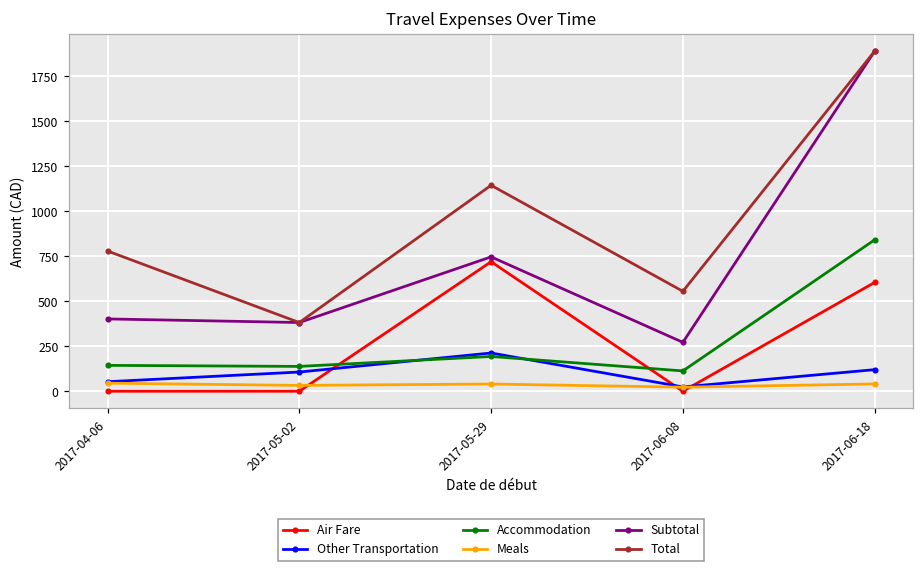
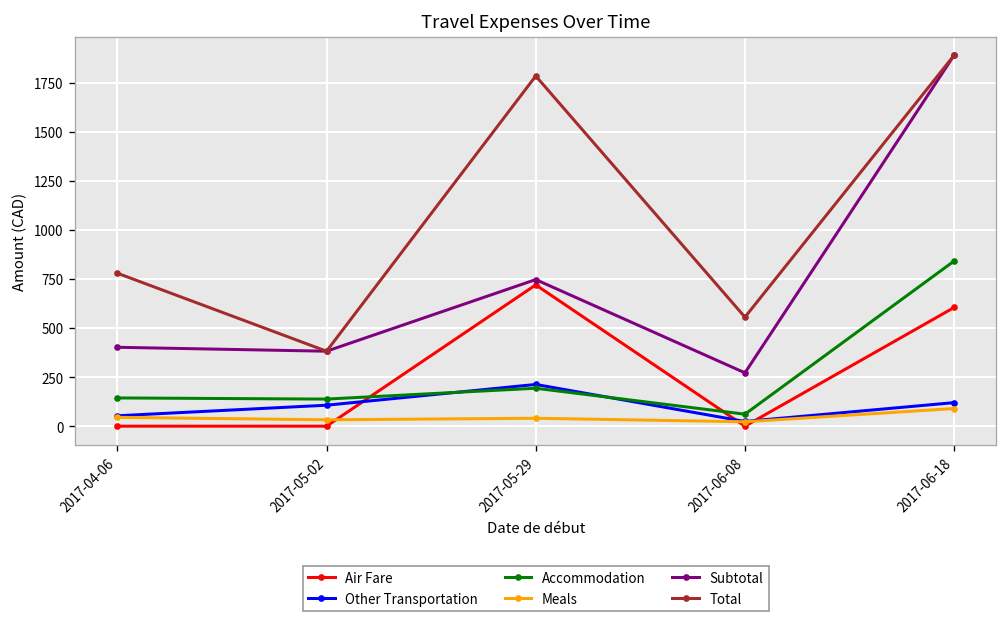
  {
    "Air Fare": {
      "2017-04-06": 0,
      "2017-05-02": 0,
      "2017-05-29": 720,
      "2017-06-08": 0,
      "2017-06-18": 600
    },
    "Other Transportation": {
      "2017-05-02": 110,
      "2017-05-29": 210,
      "2017-06-18": 120
    },
    "Accommodation": {
      "2017-04-06": 140,
      "2017-05-02": 140,
      "2017-05-29": 190,
-     "2017-06-08": 110,
+     "2017-06-08": 60,
      "2017-06-18": 840
    },
    "Meals": {
      "2017-05-02": 30,
      "2017-05-29": 40,
-     "2017-06-18": 40
+     "2017-06-18": 90
    },
    "Subtotal": {
      "2017-04-06": 400,
      "2017-05-29": 750,
      "2017-06-08": 270
    },
    "Total": {
      "2017-04-06": 780,
-     "2017-05-29": 1140,
+     "2017-05-29": 1780,
      "2017-06-08": 560
    }
  }
